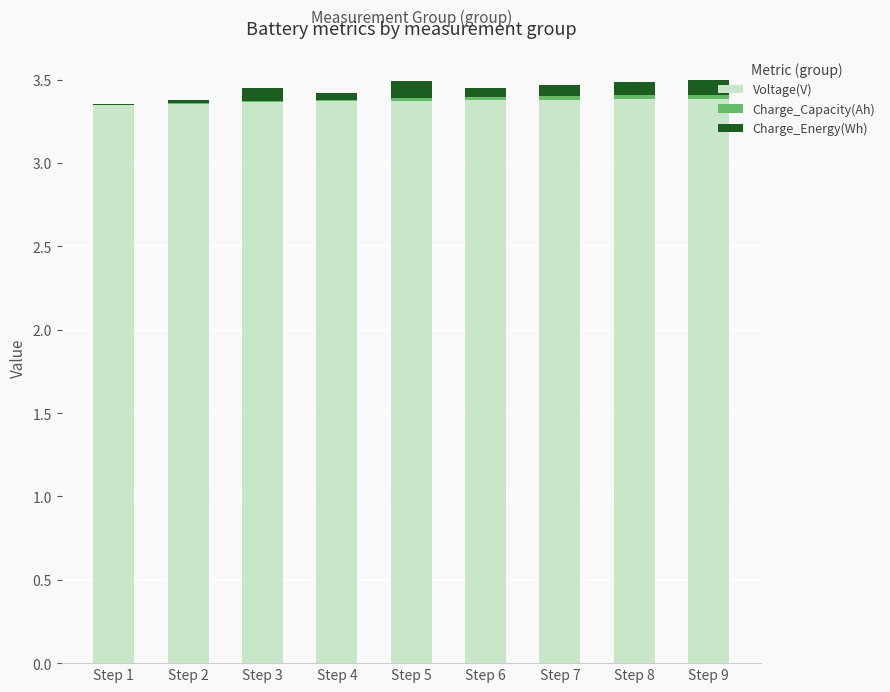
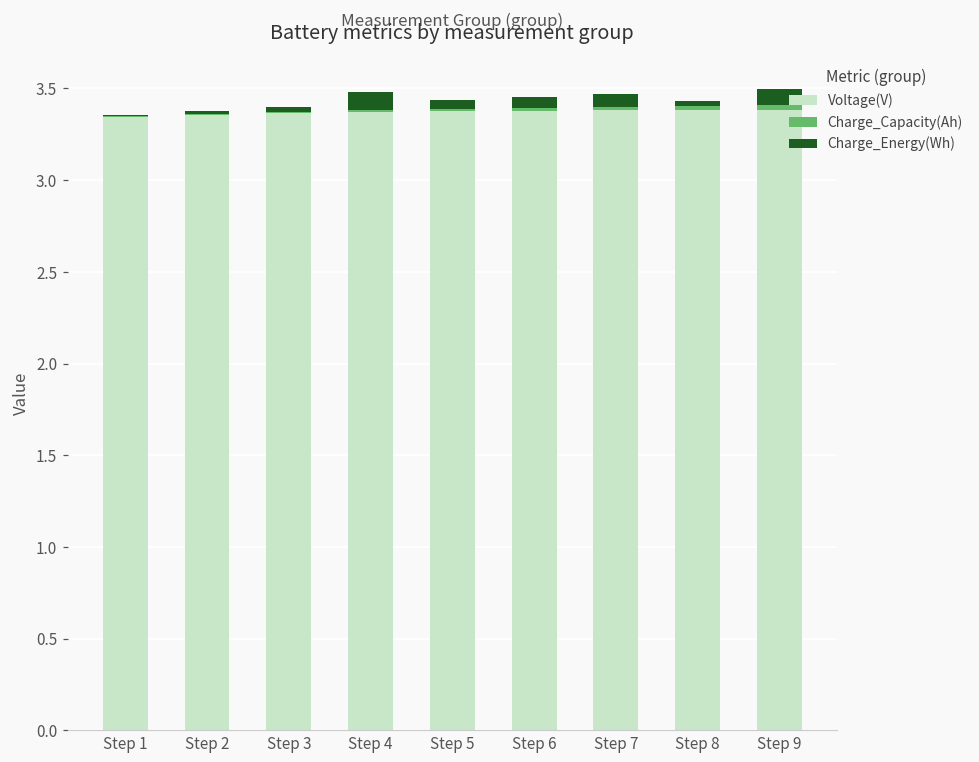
  {
    "Voltage(V)": {
      "Step 1": 3.35,
      "Step 2": 3.36,
      "Step 3": 3.36,
      "Step 4": 3.37,
      "Step 5": 3.37,
      "Step 6": 3.38,
      "Step 7": 3.38,
      "Step 8": 3.38,
      "Step 9": 3.38
    },
    "Charge_Capacity(Ah)": {
      "Step 6": 0.02,
      "Step 7": 0.02,
      "Step 8": 0.02,
      "Step 9": 0.03
    },
    "Charge_Energy(Wh)": {
      "Step 2": 0.02,
-     "Step 3": 0.08,
-     "Step 4": 0.04,
-     "Step 5": 0.10,
+     "Step 3": 0.03,
+     "Step 4": 0.10,
+     "Step 5": 0.05,
      "Step 6": 0.06,
      "Step 7": 0.07,
-     "Step 8": 0.08,
+     "Step 8": 0.03,
      "Step 9": 0.09
    }
  }
